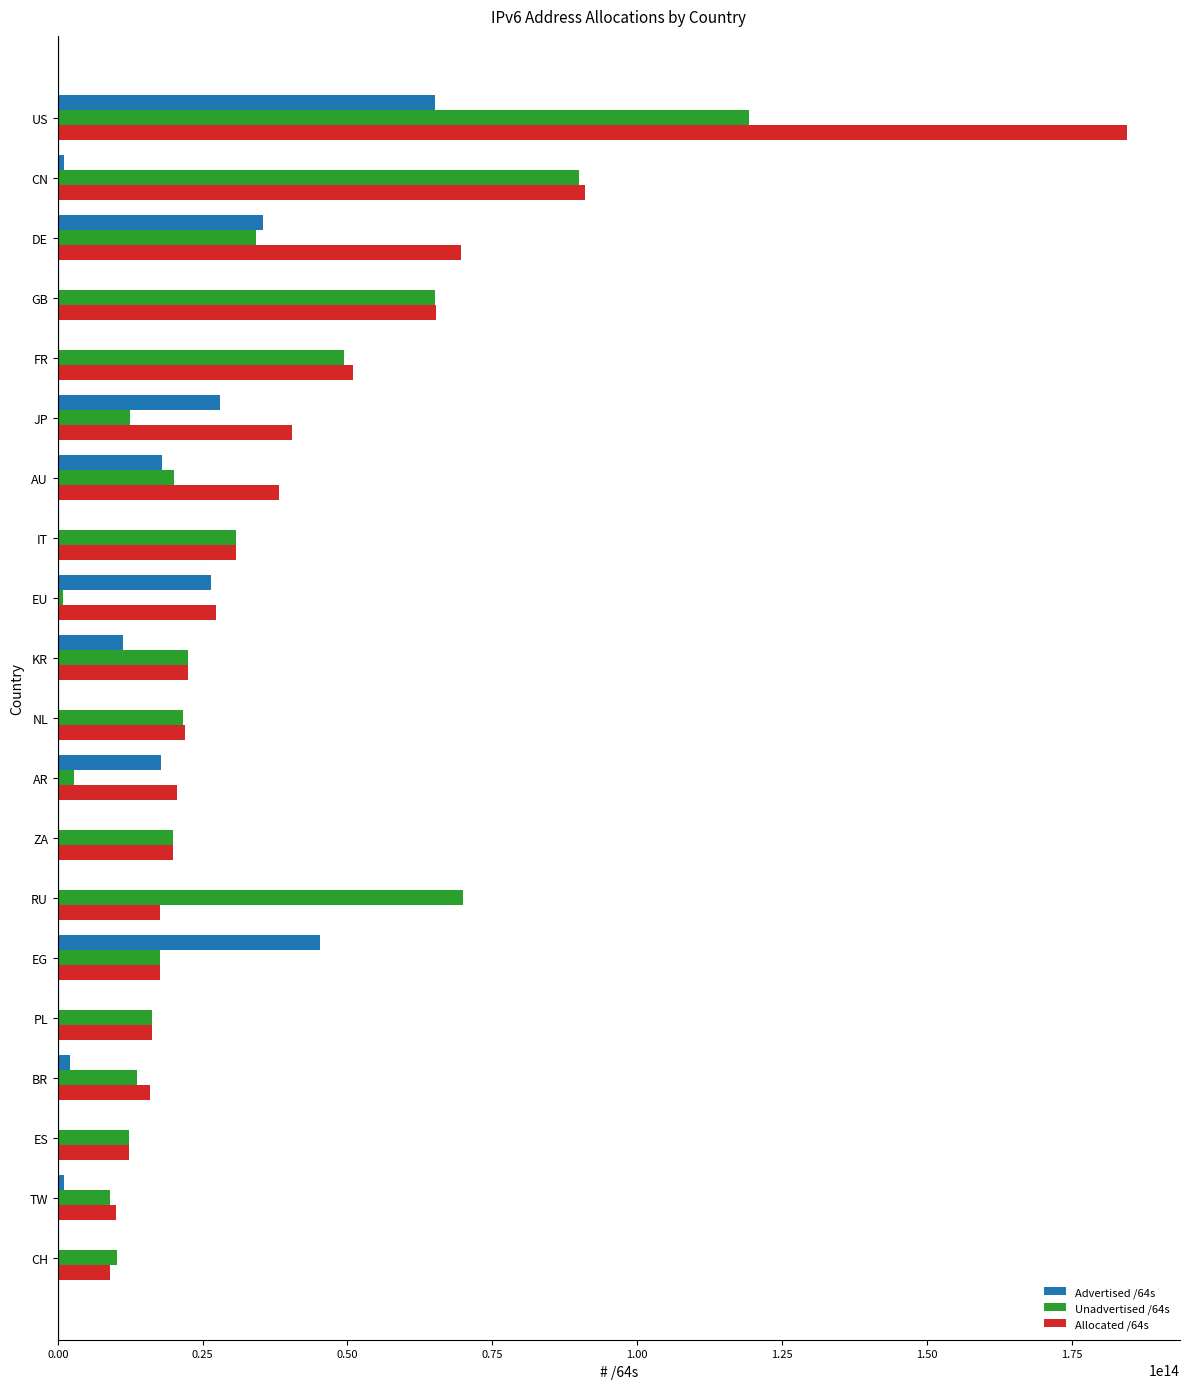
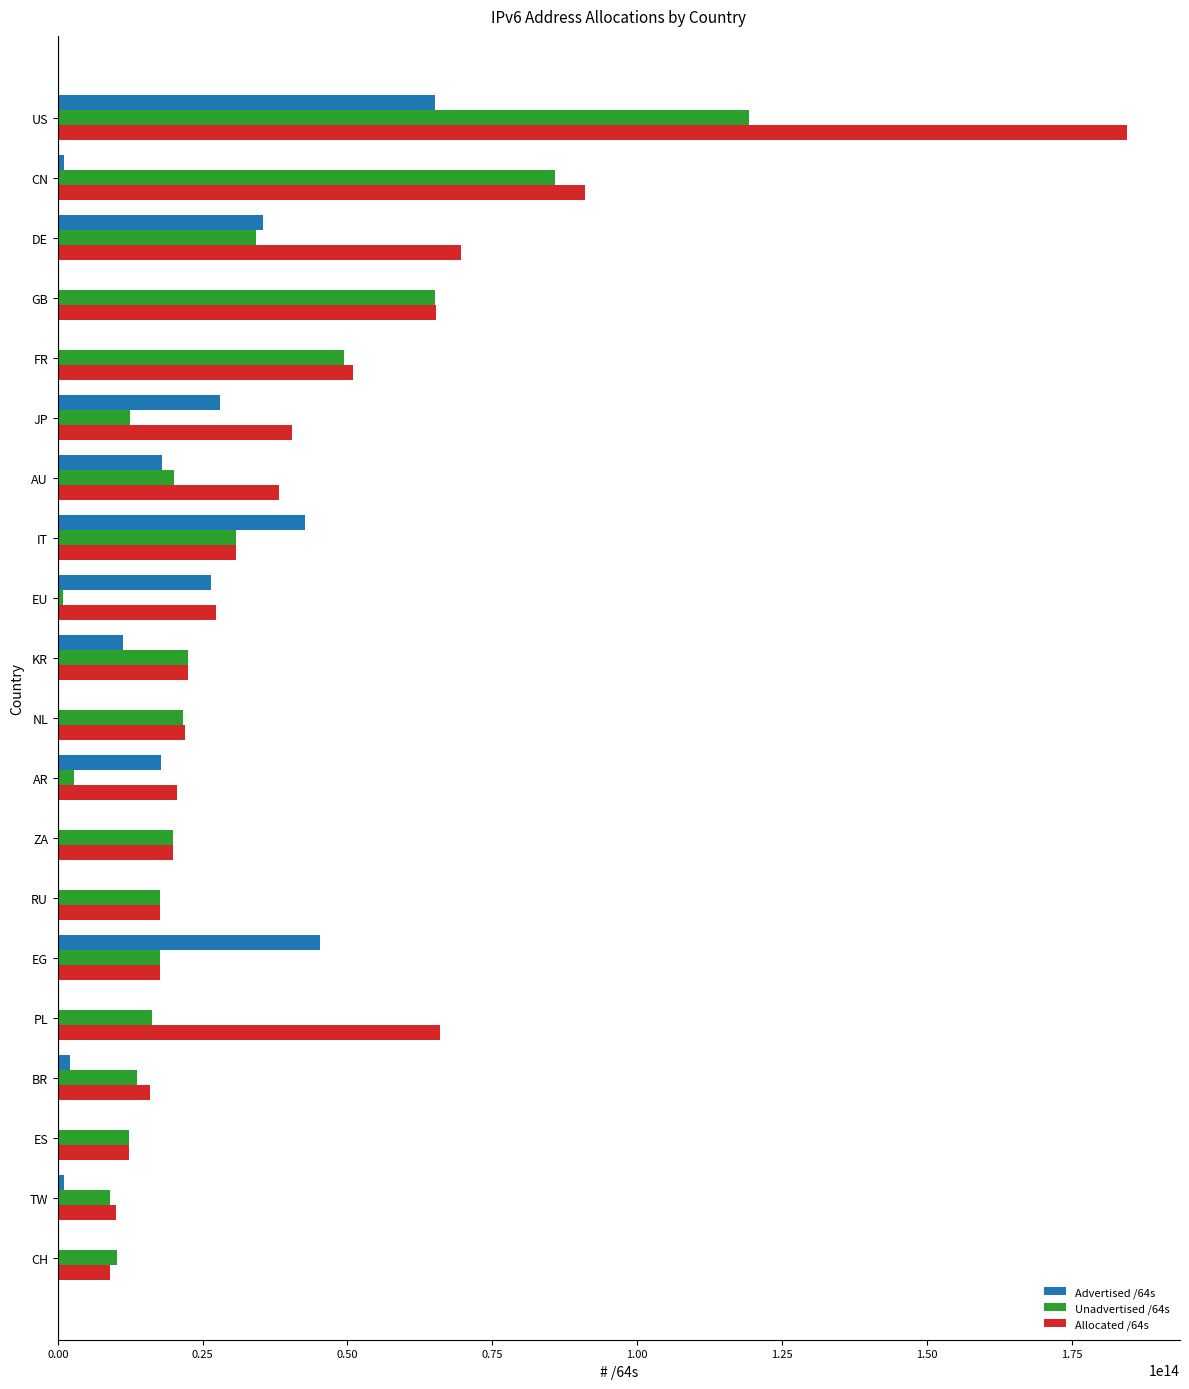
  {
    "Advertised /64s": {
      "US": 65000000000000,
      "CN": 1000000000000,
      "DE": 35000000000000,
      "JP": 28000000000000,
      "AU": 18000000000000,
-     "IT": 0,
+     "IT": 43000000000000,
      "EU": 26000000000000,
      "KR": 11000000000000,
      "AR": 18000000000000,
      "EG": 45000000000000,
      "BR": 2000000000000,
      "TW": 1000000000000
    },
    "Unadvertised /64s": {
      "US": 119000000000000,
-     "CN": 90000000000000,
+     "CN": 86000000000000,
      "DE": 34000000000000,
      "GB": 65000000000000,
      "FR": 49000000000000,
      "JP": 12000000000000,
      "AU": 20000000000000,
      "IT": 31000000000000,
      "EU": 1000000000000,
      "KR": 22000000000000,
      "NL": 22000000000000,
      "AR": 3000000000000,
      "ZA": 20000000000000,
-     "RU": 70000000000000,
+     "RU": 18000000000000,
      "EG": 18000000000000,
      "PL": 16000000000000,
      "BR": 14000000000000,
      "ES": 12000000000000,
      "TW": 9000000000000,
      "CH": 10000000000000
    },
    "Allocated /64s": {
      "US": 184000000000000,
      "CN": 91000000000000,
      "DE": 70000000000000,
      "GB": 65000000000000,
      "FR": 51000000000000,
      "JP": 40000000000000,
      "AU": 38000000000000,
      "IT": 31000000000000,
      "EU": 27000000000000,
      "KR": 23000000000000,
      "NL": 22000000000000,
      "AR": 21000000000000,
      "ZA": 20000000000000,
      "RU": 18000000000000,
      "EG": 18000000000000,
-     "PL": 16000000000000,
+     "PL": 66000000000000,
      "BR": 16000000000000,
      "ES": 12000000000000,
      "TW": 10000000000000,
      "CH": 9000000000000
    }
  }
